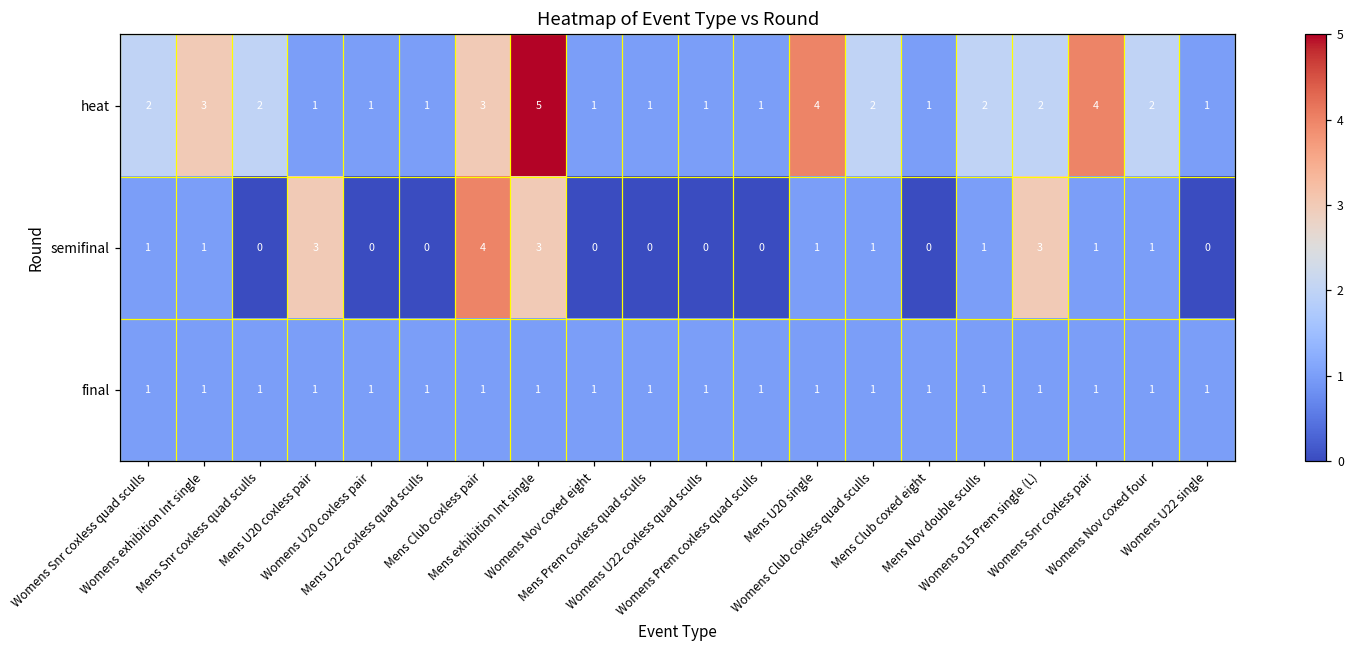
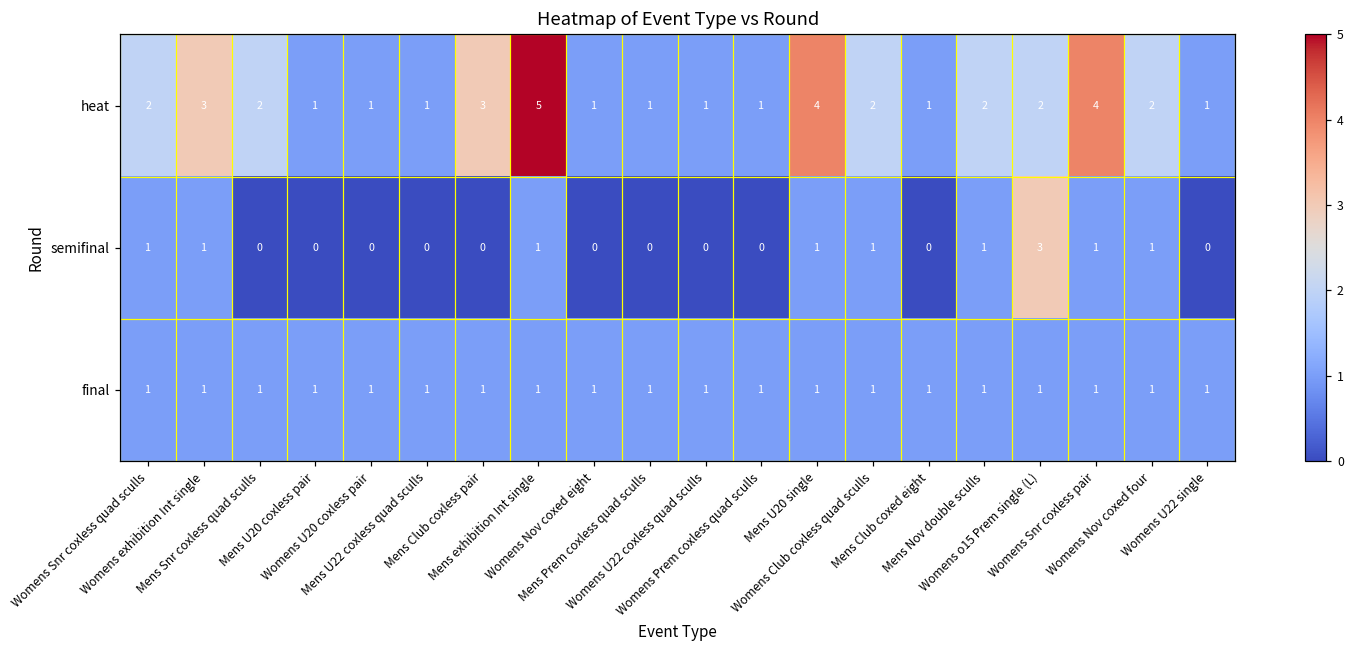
  {
    "heat": {
      "Womens Snr coxless quad sculls": 2,
      "Womens exhibition Int single": 3,
      "Mens Snr coxless quad sculls": 2,
      "Mens U20 coxless pair": 1,
      "Womens U20 coxless pair": 1,
      "Mens U22 coxless quad sculls": 1,
      "Mens Club coxless pair": 3,
      "Mens exhibition Int single": 5,
      "Womens Nov coxed eight": 1,
      "Mens Prem coxless quad sculls": 1,
      "Womens U22 coxless quad sculls": 1,
      "Womens Prem coxless quad sculls": 1,
      "Mens U20 single": 4,
      "Womens Club coxless quad sculls": 2,
      "Mens Club coxed eight": 1,
      "Mens Nov double sculls": 2,
      "Womens o15 Prem single (L)": 2,
      "Womens Snr coxless pair": 4,
      "Womens Nov coxed four": 2,
      "Womens U22 single": 1
    },
    "semifinal": {
      "Womens Snr coxless quad sculls": 1,
      "Womens exhibition Int single": 1,
      "Mens Snr coxless quad sculls": 0,
-     "Mens U20 coxless pair": 3,
+     "Mens U20 coxless pair": 0,
      "Womens U20 coxless pair": 0,
      "Mens U22 coxless quad sculls": 0,
-     "Mens Club coxless pair": 4,
-     "Mens exhibition Int single": 3,
+     "Mens Club coxless pair": 0,
+     "Mens exhibition Int single": 1,
      "Womens Nov coxed eight": 0,
      "Mens Prem coxless quad sculls": 0,
      "Womens U22 coxless quad sculls": 0,
      "Womens Prem coxless quad sculls": 0,
      "Mens U20 single": 1,
      "Womens Club coxless quad sculls": 1,
      "Mens Club coxed eight": 0,
      "Mens Nov double sculls": 1,
      "Womens o15 Prem single (L)": 3,
      "Womens Snr coxless pair": 1,
      "Womens Nov coxed four": 1,
      "Womens U22 single": 0
    },
    "final": {
      "Womens Snr coxless quad sculls": 1,
      "Womens exhibition Int single": 1,
      "Mens Snr coxless quad sculls": 1,
      "Mens U20 coxless pair": 1,
      "Womens U20 coxless pair": 1,
      "Mens U22 coxless quad sculls": 1,
      "Mens Club coxless pair": 1,
      "Mens exhibition Int single": 1,
      "Womens Nov coxed eight": 1,
      "Mens Prem coxless quad sculls": 1,
      "Womens U22 coxless quad sculls": 1,
      "Womens Prem coxless quad sculls": 1,
      "Mens U20 single": 1,
      "Womens Club coxless quad sculls": 1,
      "Mens Club coxed eight": 1,
      "Mens Nov double sculls": 1,
      "Womens o15 Prem single (L)": 1,
      "Womens Snr coxless pair": 1,
      "Womens Nov coxed four": 1,
      "Womens U22 single": 1
    }
  }
